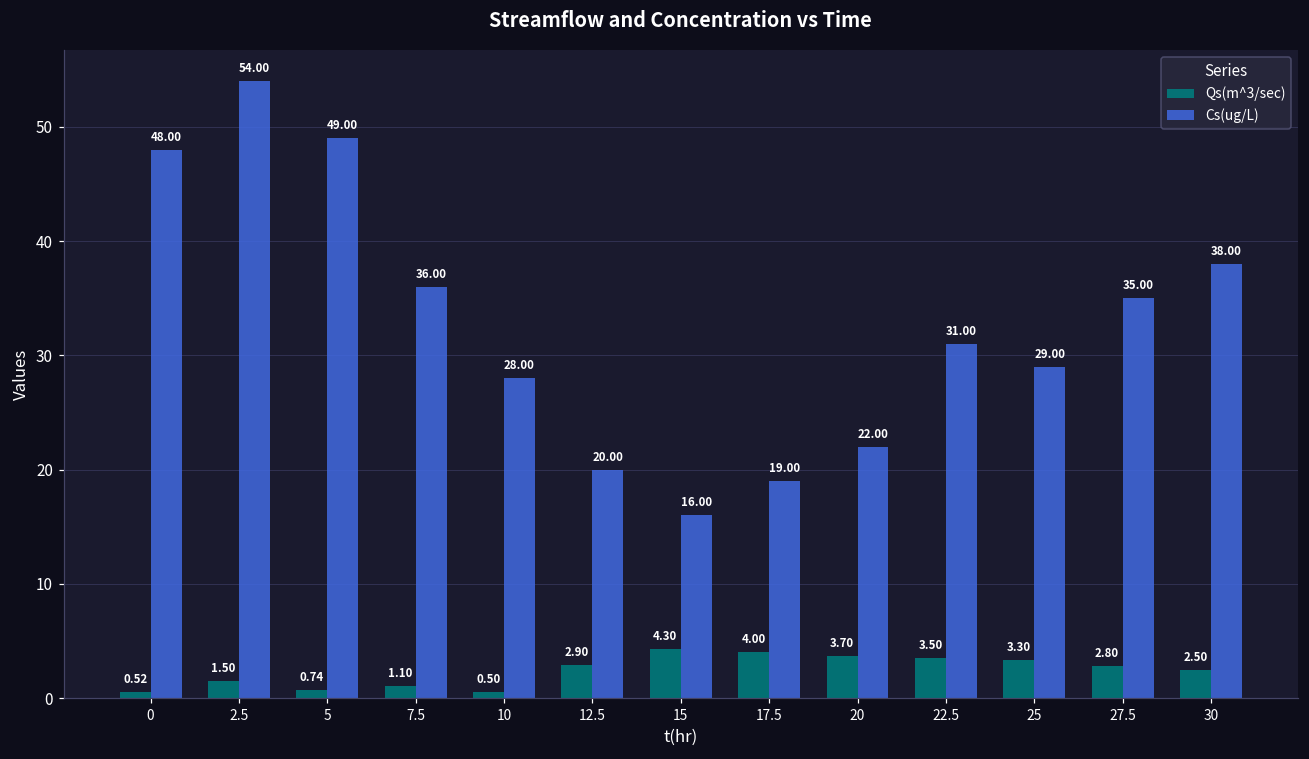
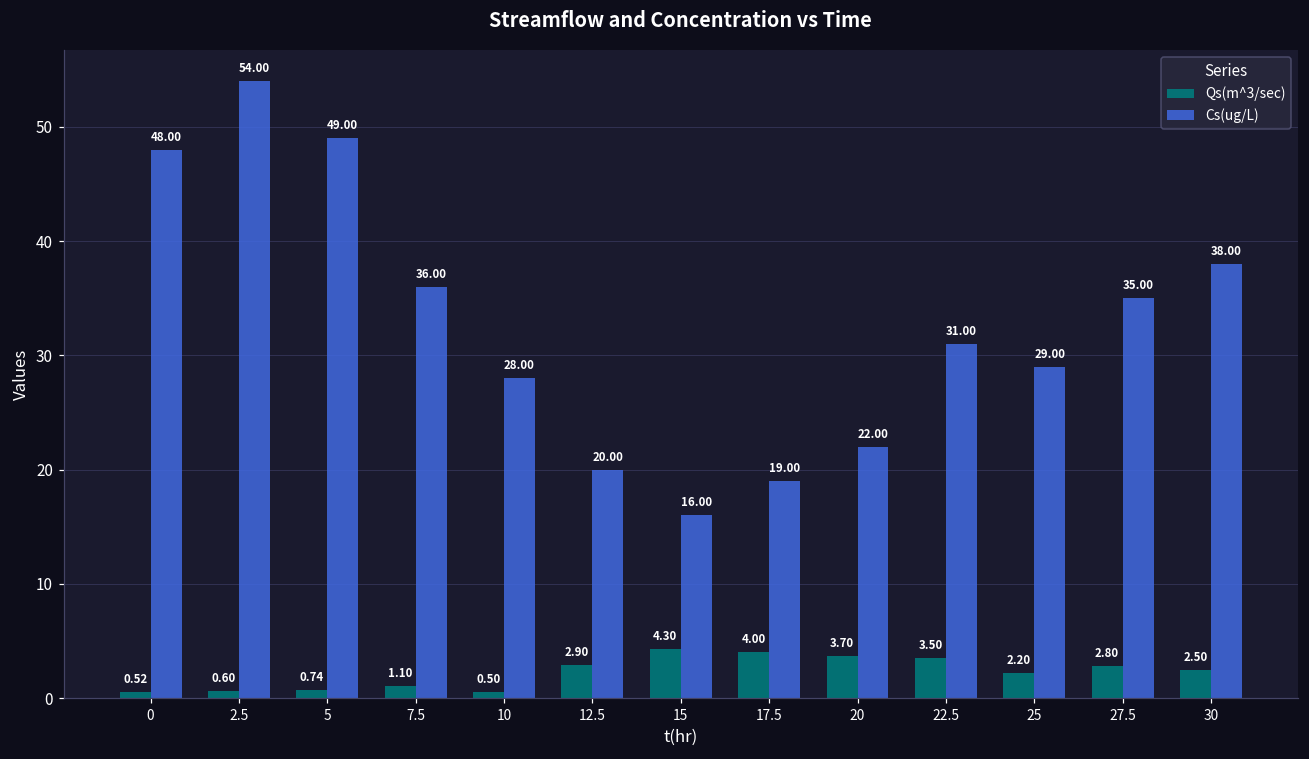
  {
    "Qs(m^3/sec)": {
      "0": 0.52,
-     "2.5": 1.50,
+     "2.5": 0.60,
      "5": 0.74,
      "7.5": 1.10,
      "10": 0.50,
      "12.5": 2.90,
      "15": 4.30,
      "17.5": 4.00,
      "20": 3.70,
      "22.5": 3.50,
-     "25": 3.30,
+     "25": 2.20,
      "27.5": 2.80,
      "30": 2.50
    },
    "Cs(ug/L)": {
      "0": 48.00,
      "2.5": 54.00,
      "5": 49.00,
      "7.5": 36.00,
      "10": 28.00,
      "12.5": 20.00,
      "15": 16.00,
      "17.5": 19.00,
      "20": 22.00,
      "22.5": 31.00,
      "25": 29.00,
      "27.5": 35.00,
      "30": 38.00
    }
  }
